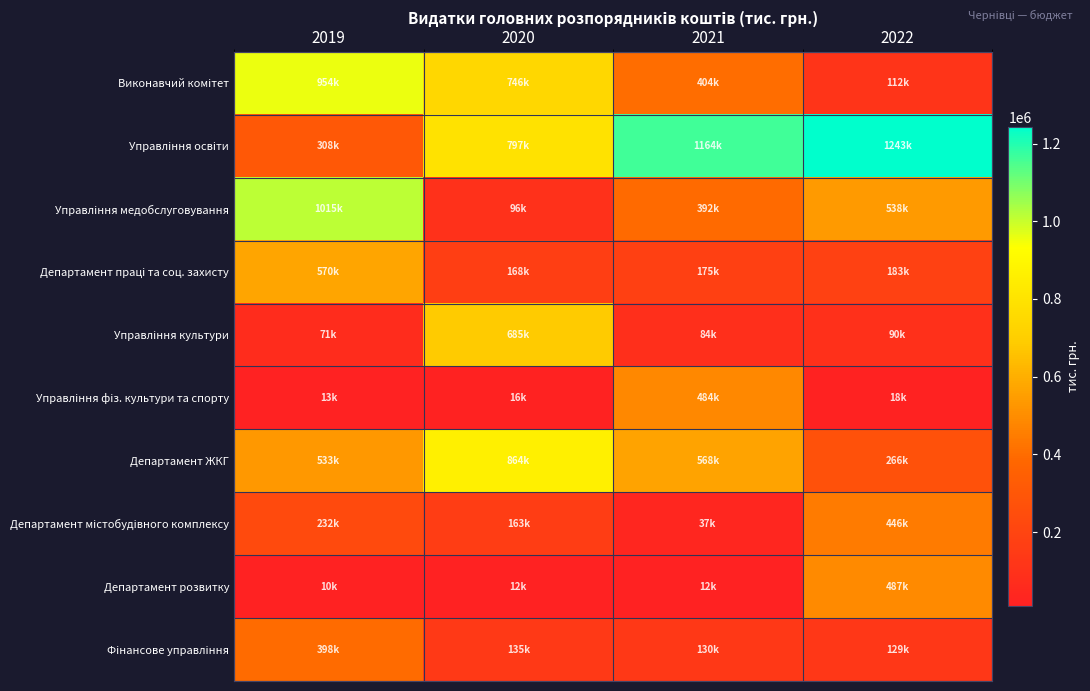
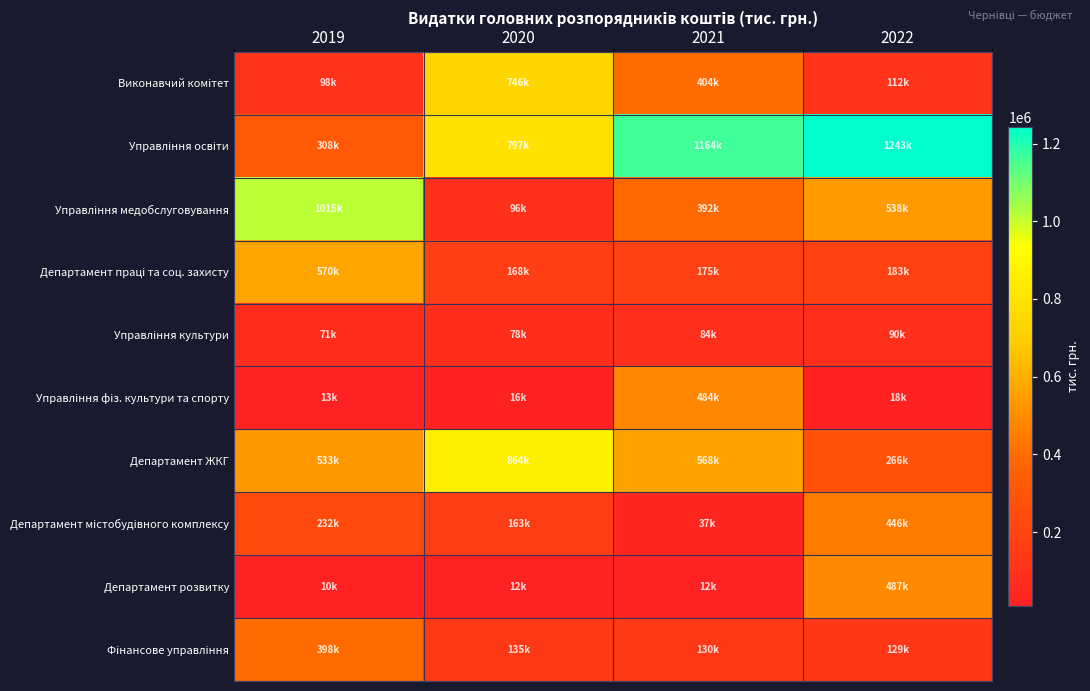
  {
    "Виконавчий комітет": {
-     "2019": "954k",
+     "2019": "98k",
      "2020": "746k",
      "2021": "404k",
      "2022": "112k"
    },
    "Управління освіти": {
      "2019": "308k",
      "2020": "797k",
      "2021": "1164k",
      "2022": "1243k"
    },
    "Управління медобслуговування": {
      "2019": "1015k",
      "2020": "96k",
      "2021": "392k",
      "2022": "538k"
    },
    "Департамент праці та соц. захисту": {
      "2019": "570k",
      "2020": "168k",
      "2021": "175k",
      "2022": "183k"
    },
    "Управління культури": {
      "2019": "71k",
-     "2020": "685k",
+     "2020": "78k",
      "2021": "84k",
      "2022": "90k"
    },
    "Управління фіз. культури та спорту": {
      "2019": "13k",
      "2020": "16k",
      "2021": "484k",
      "2022": "18k"
    },
    "Департамент ЖКГ": {
      "2019": "533k",
      "2020": "864k",
      "2021": "568k",
      "2022": "266k"
    },
    "Департамент містобудівного комплексу": {
      "2019": "232k",
      "2020": "163k",
      "2021": "37k",
      "2022": "446k"
    },
    "Департамент розвитку": {
      "2019": "10k",
      "2020": "12k",
      "2021": "12k",
      "2022": "487k"
    },
    "Фінансове управління": {
      "2019": "398k",
      "2020": "135k",
      "2021": "130k",
      "2022": "129k"
    }
  }
